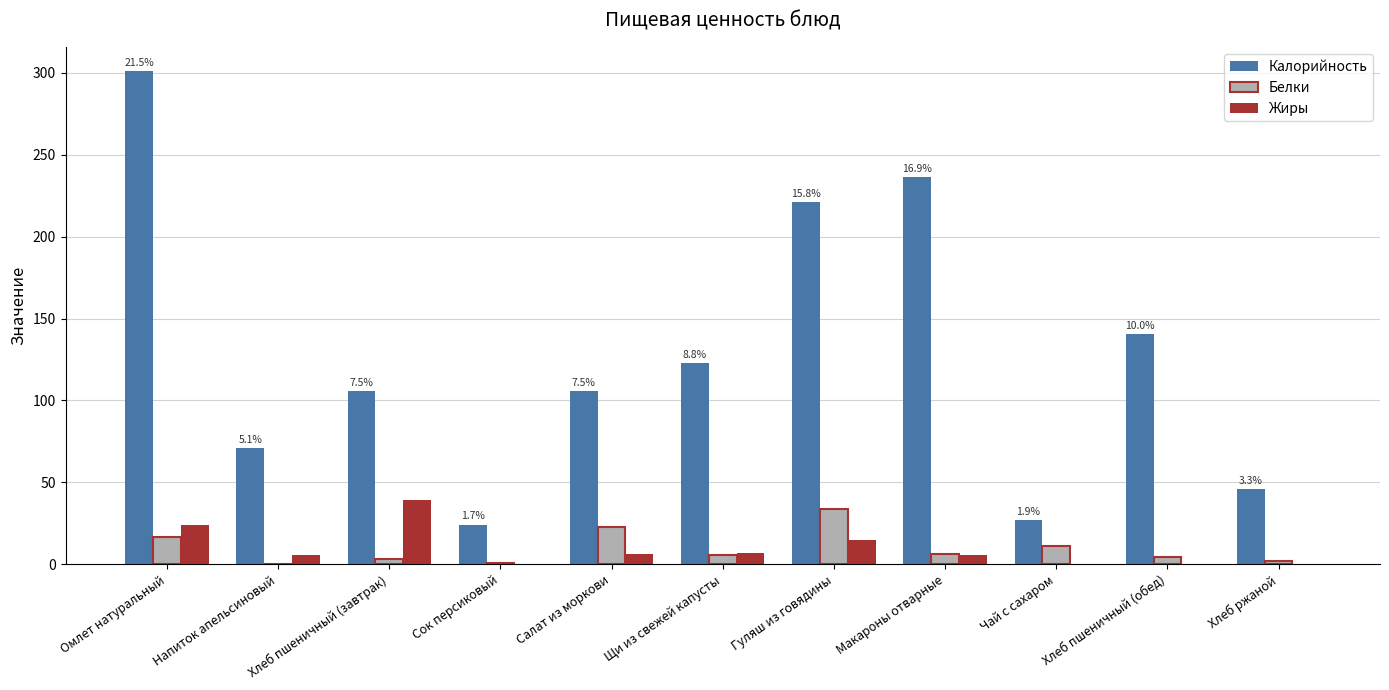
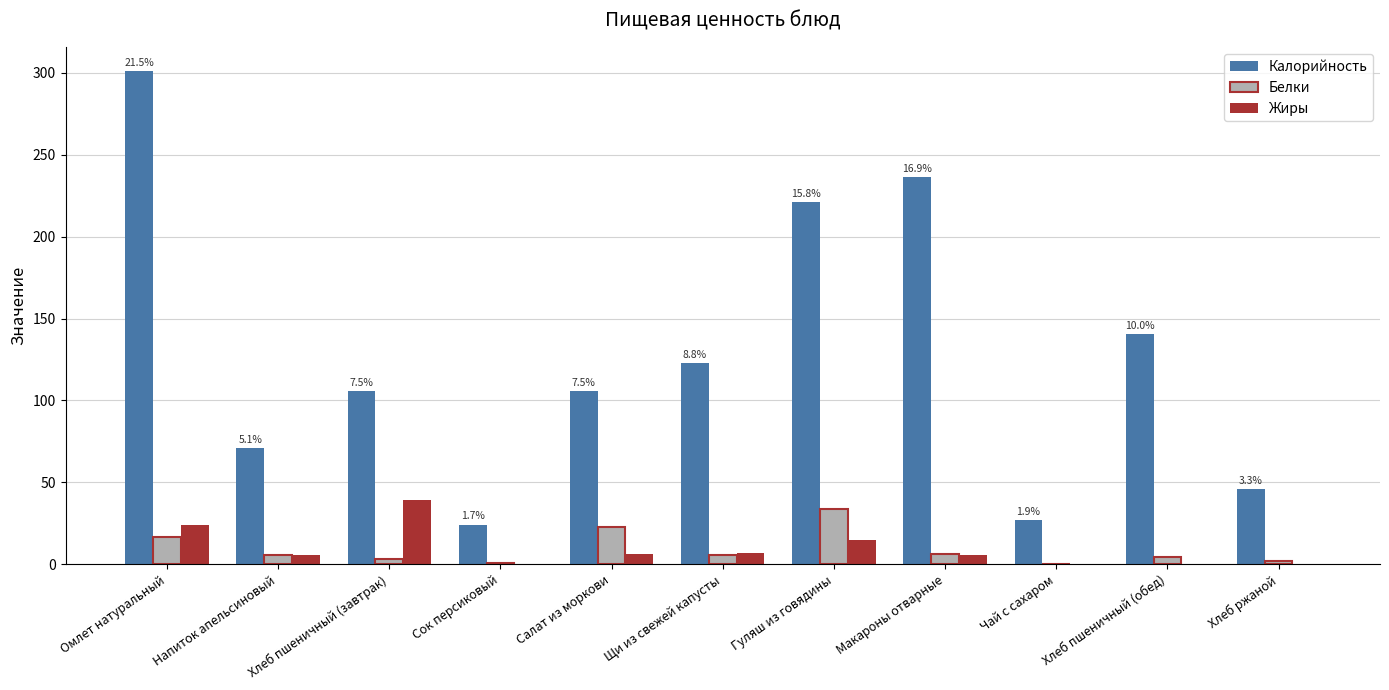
  {
    "Белки": {
      "Омлет натуральный": 17,
-     "Напиток апельсиновый": 0,
+     "Напиток апельсиновый": 6,
      "Хлеб пшеничный (завтрак)": 3,
      "Салат из моркови": 23,
      "Щи из свежей капусты": 6,
      "Гуляш из говядины": 34,
      "Макароны отварные": 6,
-     "Чай с сахаром": 11,
+     "Чай с сахаром": 0,
      "Хлеб пшеничный (обед)": 5,
      "Хлеб ржаной": 2
    },
    "Жиры": {
      "Омлет натуральный": 24,
      "Напиток апельсиновый": 6,
      "Хлеб пшеничный (завтрак)": 39,
      "Сок персиковый": 0,
      "Салат из моркови": 6,
      "Щи из свежей капусты": 7,
      "Гуляш из говядины": 15,
      "Макароны отварные": 6
    }
  }
